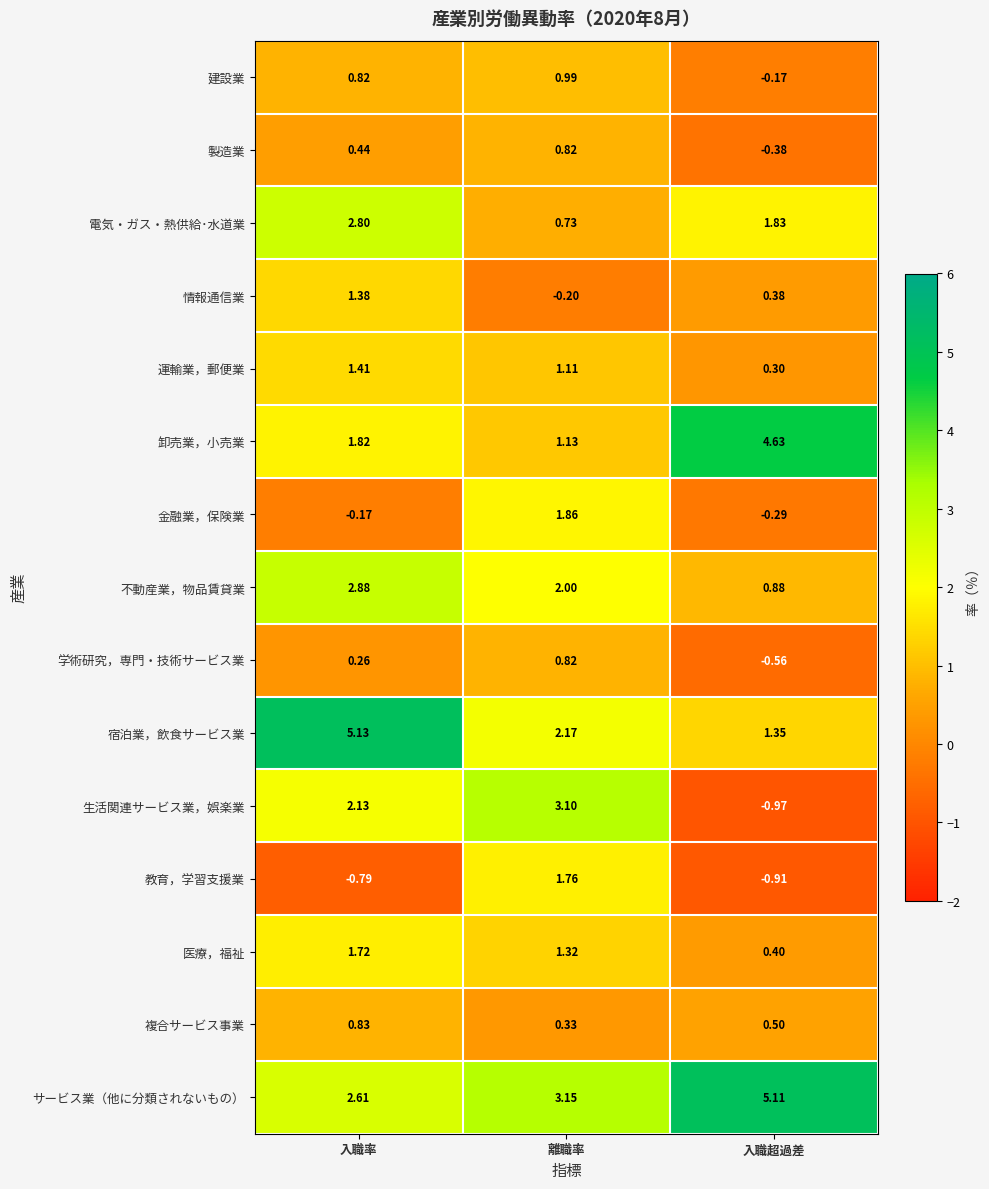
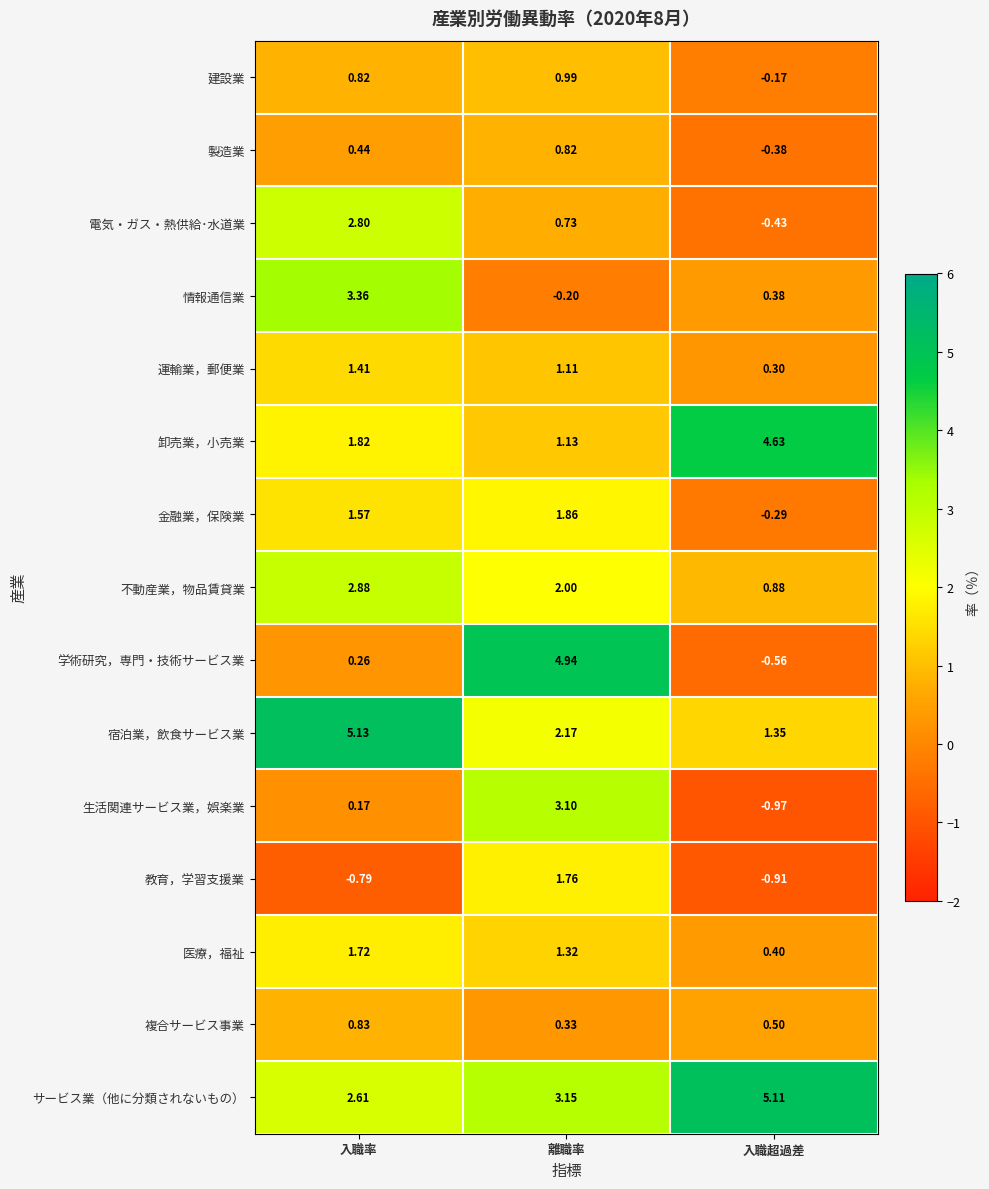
  {
    "建設業": {
      "入職率": 0.82,
      "離職率": 0.99,
      "入職超過差": -0.17
    },
    "製造業": {
      "入職率": 0.44,
      "離職率": 0.82,
      "入職超過差": -0.38
    },
    "電気・ガス・熱供給･水道業": {
      "入職率": 2.80,
      "離職率": 0.73,
-     "入職超過差": 1.83
+     "入職超過差": -0.43
    },
    "情報通信業": {
-     "入職率": 1.38,
+     "入職率": 3.36,
      "離職率": -0.20,
      "入職超過差": 0.38
    },
    "運輸業，郵便業": {
      "入職率": 1.41,
      "離職率": 1.11,
      "入職超過差": 0.30
    },
    "卸売業，小売業": {
      "入職率": 1.82,
      "離職率": 1.13,
      "入職超過差": 4.63
    },
    "金融業，保険業": {
-     "入職率": -0.17,
+     "入職率": 1.57,
      "離職率": 1.86,
      "入職超過差": -0.29
    },
    "不動産業，物品賃貸業": {
      "入職率": 2.88,
      "離職率": 2.00,
      "入職超過差": 0.88
    },
    "学術研究，専門・技術サービス業": {
      "入職率": 0.26,
-     "離職率": 0.82,
+     "離職率": 4.94,
      "入職超過差": -0.56
    },
    "宿泊業，飲食サービス業": {
      "入職率": 5.13,
      "離職率": 2.17,
      "入職超過差": 1.35
    },
    "生活関連サービス業，娯楽業": {
-     "入職率": 2.13,
+     "入職率": 0.17,
      "離職率": 3.10,
      "入職超過差": -0.97
    },
    "教育，学習支援業": {
      "入職率": -0.79,
      "離職率": 1.76,
      "入職超過差": -0.91
    },
    "医療，福祉": {
      "入職率": 1.72,
      "離職率": 1.32,
      "入職超過差": 0.40
    },
    "複合サービス事業": {
      "入職率": 0.83,
      "離職率": 0.33,
      "入職超過差": 0.50
    },
    "サービス業（他に分類されないもの）": {
      "入職率": 2.61,
      "離職率": 3.15,
      "入職超過差": 5.11
    }
  }
